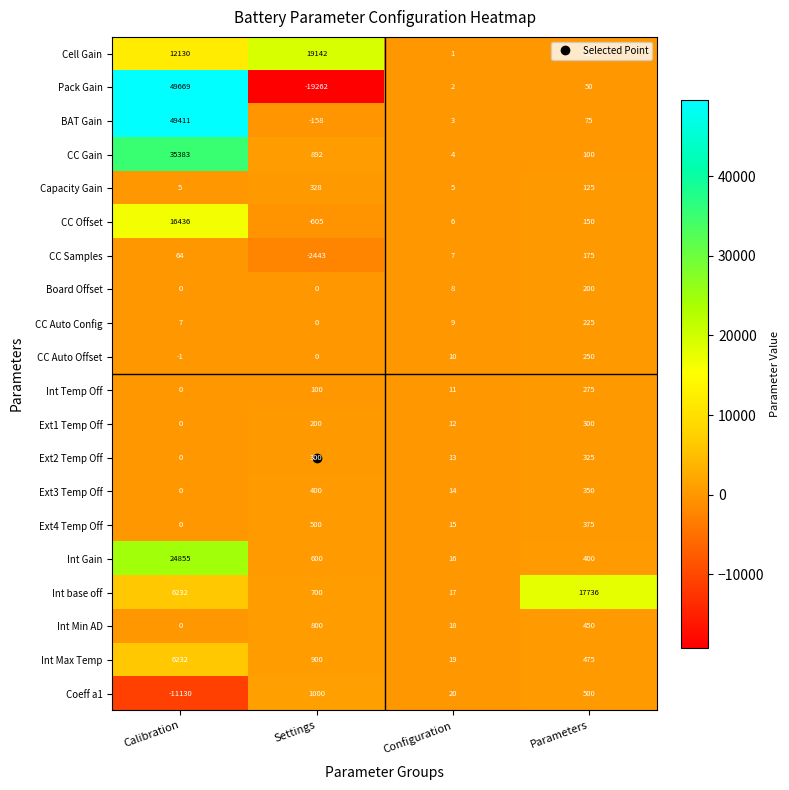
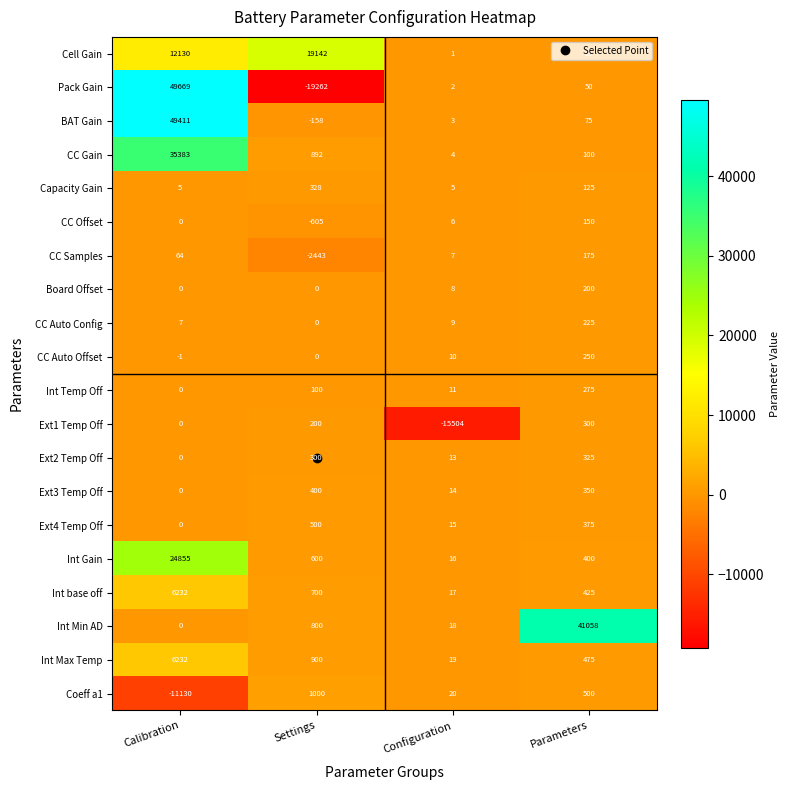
  {
    "Cell Gain": {
      "Calibration": 12130,
      "Settings": 19142,
      "Configuration": 1
    },
    "Pack Gain": {
      "Calibration": 49669,
      "Settings": -19262,
      "Configuration": 2,
      "Parameters": 50
    },
    "BAT Gain": {
      "Calibration": 49411,
      "Settings": -158,
      "Configuration": 3,
      "Parameters": 75
    },
    "CC Gain": {
      "Calibration": 35383,
      "Settings": 892,
      "Configuration": 4,
      "Parameters": 100
    },
    "Capacity Gain": {
      "Calibration": 5,
      "Settings": 328,
      "Configuration": 5,
      "Parameters": 125
    },
    "CC Offset": {
-     "Calibration": 16436,
+     "Calibration": 0,
      "Settings": -605,
      "Configuration": 6,
      "Parameters": 150
    },
    "CC Samples": {
      "Calibration": 64,
      "Settings": -2443,
      "Configuration": 7,
      "Parameters": 175
    },
    "Board Offset": {
      "Calibration": 0,
      "Settings": 0,
      "Configuration": 8,
      "Parameters": 200
    },
    "CC Auto Config": {
      "Calibration": 7,
      "Settings": 0,
      "Configuration": 9,
      "Parameters": 225
    },
    "CC Auto Offset": {
      "Calibration": -1,
      "Settings": 0,
      "Configuration": 10,
      "Parameters": 250
    },
    "Int Temp Off": {
      "Calibration": 0,
      "Settings": 100,
      "Configuration": 11,
      "Parameters": 275
    },
    "Ext1 Temp Off": {
      "Calibration": 0,
      "Settings": 200,
-     "Configuration": 12,
+     "Configuration": -15504,
      "Parameters": 300
    },
    "Ext2 Temp Off": {
      "Calibration": 0,
      "Configuration": 13,
      "Parameters": 325
    },
    "Ext3 Temp Off": {
      "Calibration": 0,
      "Settings": 400,
      "Configuration": 14,
      "Parameters": 350
    },
    "Ext4 Temp Off": {
      "Calibration": 0,
      "Settings": 500,
      "Configuration": 15,
      "Parameters": 375
    },
    "Int Gain": {
      "Calibration": 24855,
      "Settings": 600,
      "Configuration": 16,
      "Parameters": 400
    },
    "Int base off": {
      "Calibration": 6232,
      "Settings": 700,
      "Configuration": 17,
-     "Parameters": 17736
+     "Parameters": 425
    },
    "Int Min AD": {
      "Calibration": 0,
      "Settings": 800,
      "Configuration": 18,
-     "Parameters": 450
+     "Parameters": 41058
    },
    "Int Max Temp": {
      "Calibration": 6232,
      "Settings": 900,
      "Configuration": 19,
      "Parameters": 475
    },
    "Coeff a1": {
      "Calibration": -11130,
      "Settings": 1000,
      "Configuration": 20,
      "Parameters": 500
    }
  }
